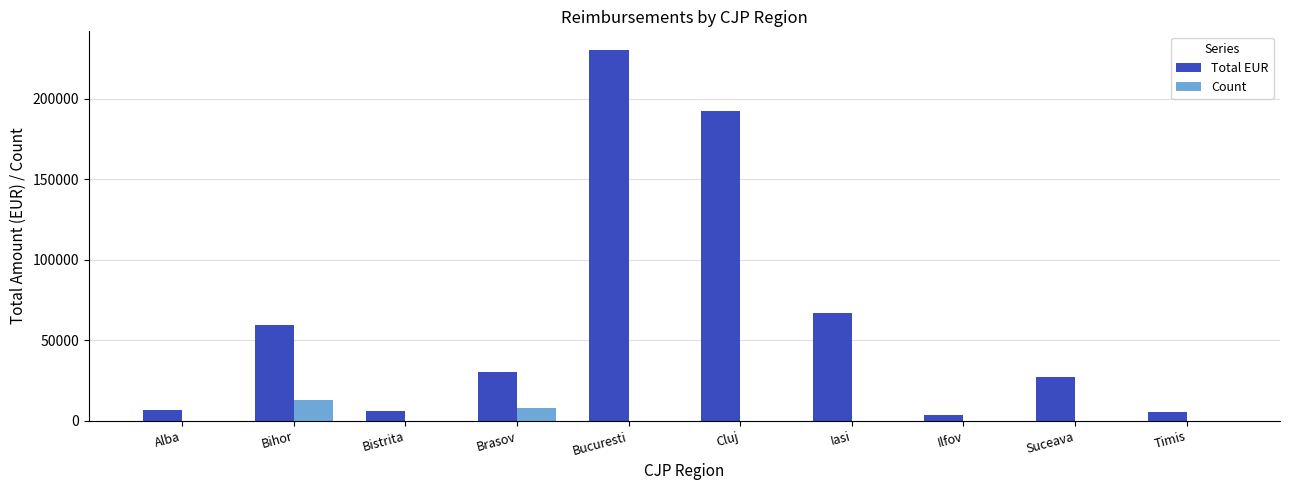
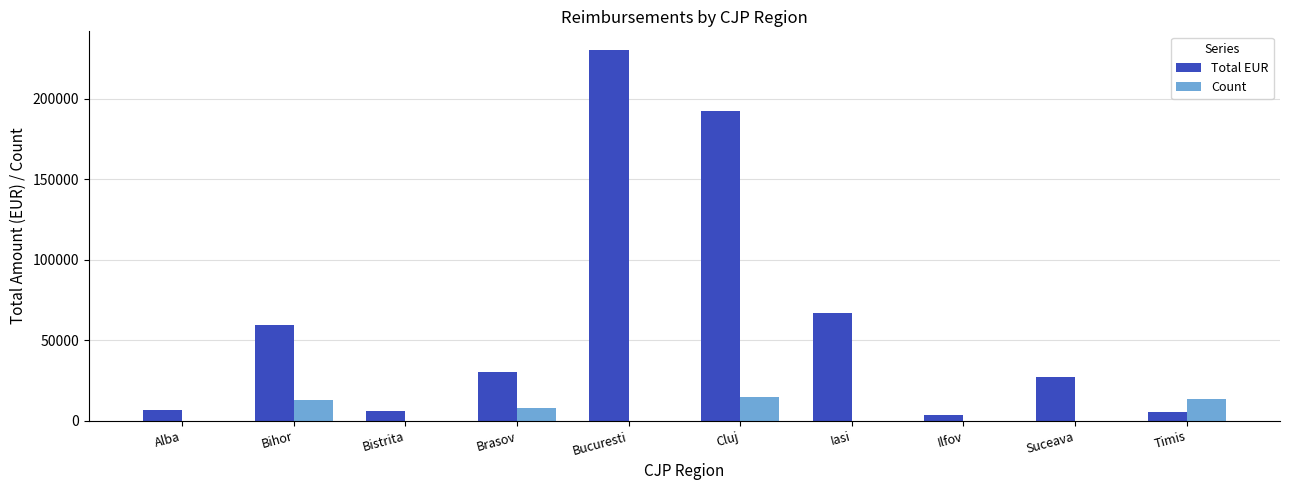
  {
    "Total EUR": {
      "Alba": 6000,
      "Bihor": 59000,
      "Bistrita": 6000,
      "Brasov": 30000,
      "Bucuresti": 230000,
      "Cluj": 192000,
      "Iasi": 67000,
      "Ilfov": 4000,
      "Suceava": 27000,
      "Timis": 5000
    },
    "Count": {
      "Bihor": 13000,
      "Brasov": 8000,
-     "Cluj": 0,
-     "Timis": 0
+     "Cluj": 15000,
+     "Timis": 13000
    }
  }
